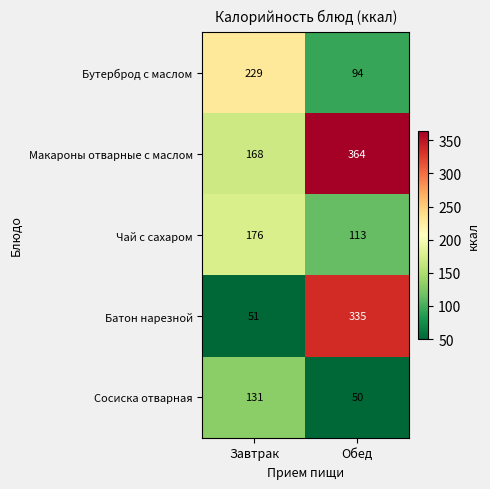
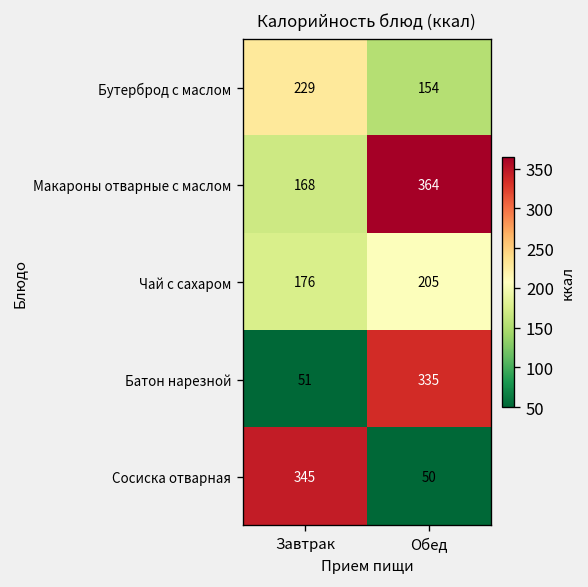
  {
    "Бутерброд с маслом": {
      "Завтрак": 229,
-     "Обед": 94
+     "Обед": 154
    },
    "Макароны отварные с маслом": {
      "Завтрак": 168,
      "Обед": 364
    },
    "Чай с сахаром": {
      "Завтрак": 176,
-     "Обед": 113
+     "Обед": 205
    },
    "Батон нарезной": {
      "Завтрак": 51,
      "Обед": 335
    },
    "Сосиска отварная": {
-     "Завтрак": 131,
+     "Завтрак": 345,
      "Обед": 50
    }
  }
